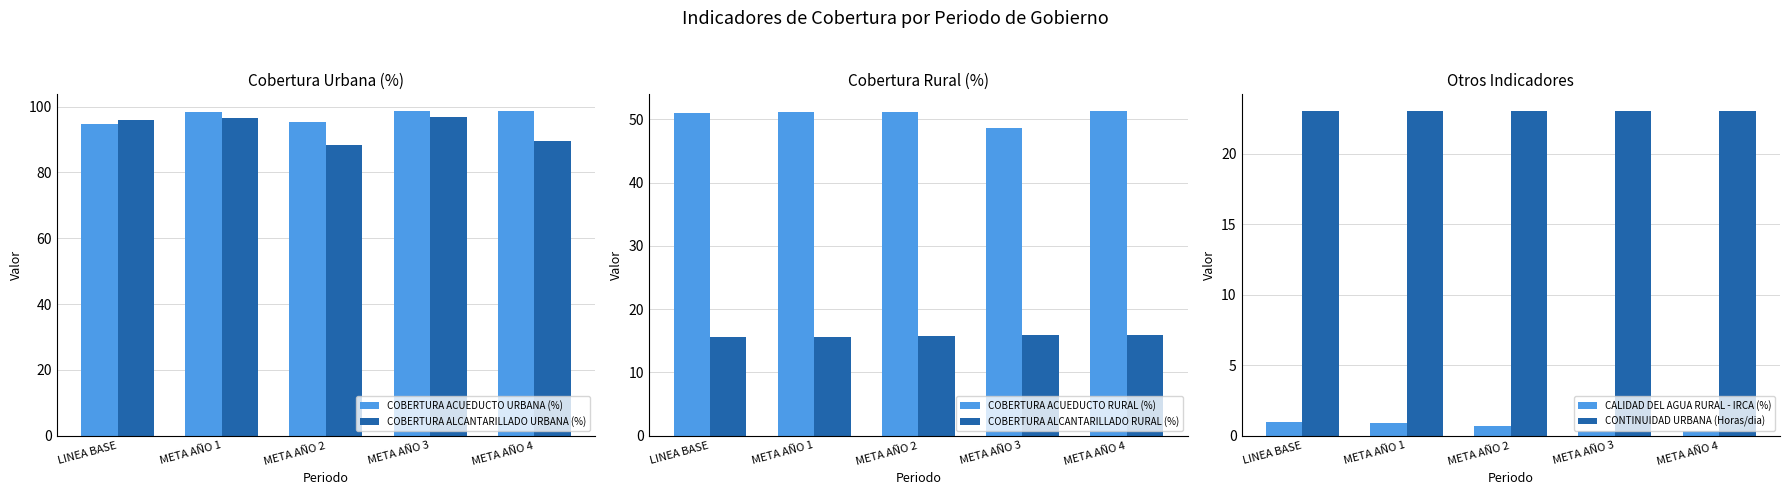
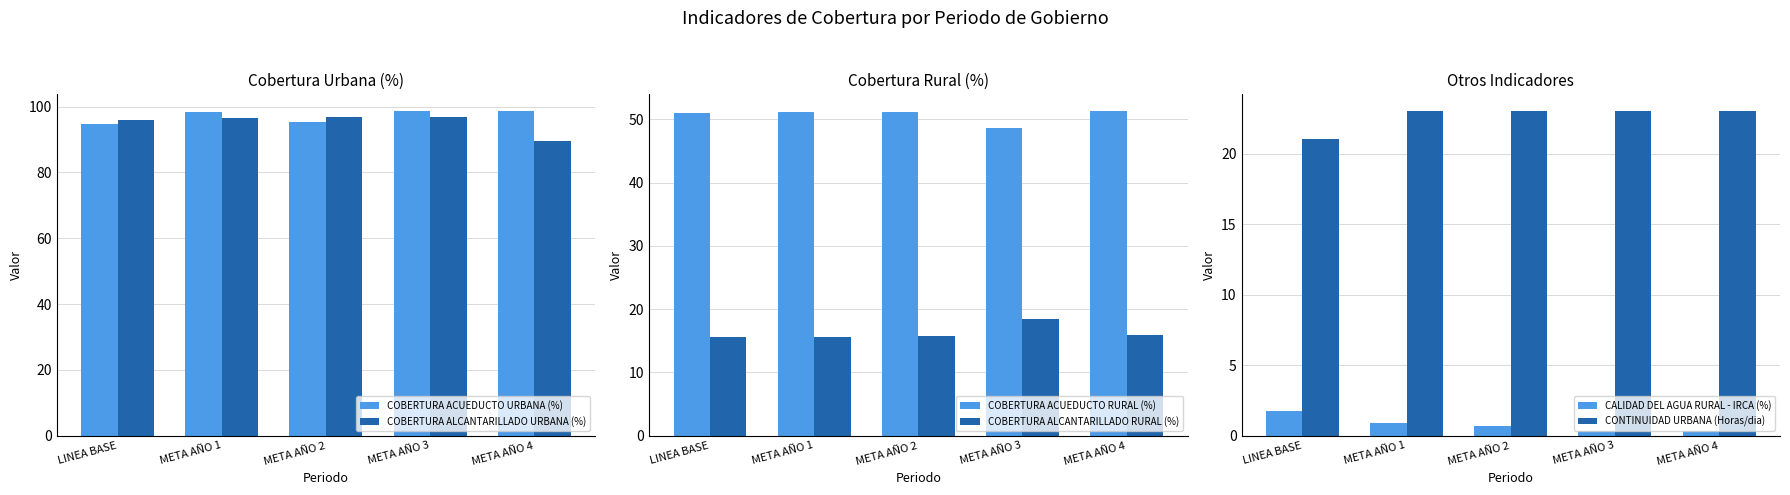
  {
    "Cobertura Urbana (%)": {
      "COBERTURA ACUEDUCTO URBANA (%)": {
        "LINEA BASE": 95,
        "META AÑO 1": 99,
        "META AÑO 2": 95,
        "META AÑO 3": 99,
        "META AÑO 4": 99
      },
      "COBERTURA ALCANTARILLADO URBANA (%)": {
        "LINEA BASE": 96,
        "META AÑO 1": 97,
-       "META AÑO 2": 88,
+       "META AÑO 2": 97,
        "META AÑO 3": 97,
        "META AÑO 4": 90
      }
    },
    "Cobertura Rural (%)": {
      "COBERTURA ACUEDUCTO RURAL (%)": {
        "LINEA BASE": 51,
        "META AÑO 1": 51,
        "META AÑO 2": 51,
        "META AÑO 3": 49,
        "META AÑO 4": 51
      },
      "COBERTURA ALCANTARILLADO RURAL (%)": {
        "LINEA BASE": 16,
        "META AÑO 1": 16,
        "META AÑO 2": 16,
-       "META AÑO 3": 16,
+       "META AÑO 3": 18,
        "META AÑO 4": 16
      }
    },
    "Otros Indicadores": {
      "CALIDAD DEL AGUA RURAL - IRCA (%)": {
-       "LINEA BASE": 1.0,
+       "LINEA BASE": 1.8,
        "META AÑO 1": 0.9,
        "META AÑO 2": 0.7,
        "META AÑO 4": 0.3
      },
      "CONTINUIDAD URBANA (Horas/dia)": {
-       "LINEA BASE": 23,
+       "LINEA BASE": 21,
        "META AÑO 1": 23,
        "META AÑO 2": 23,
        "META AÑO 3": 23,
        "META AÑO 4": 23
      }
    }
  }
